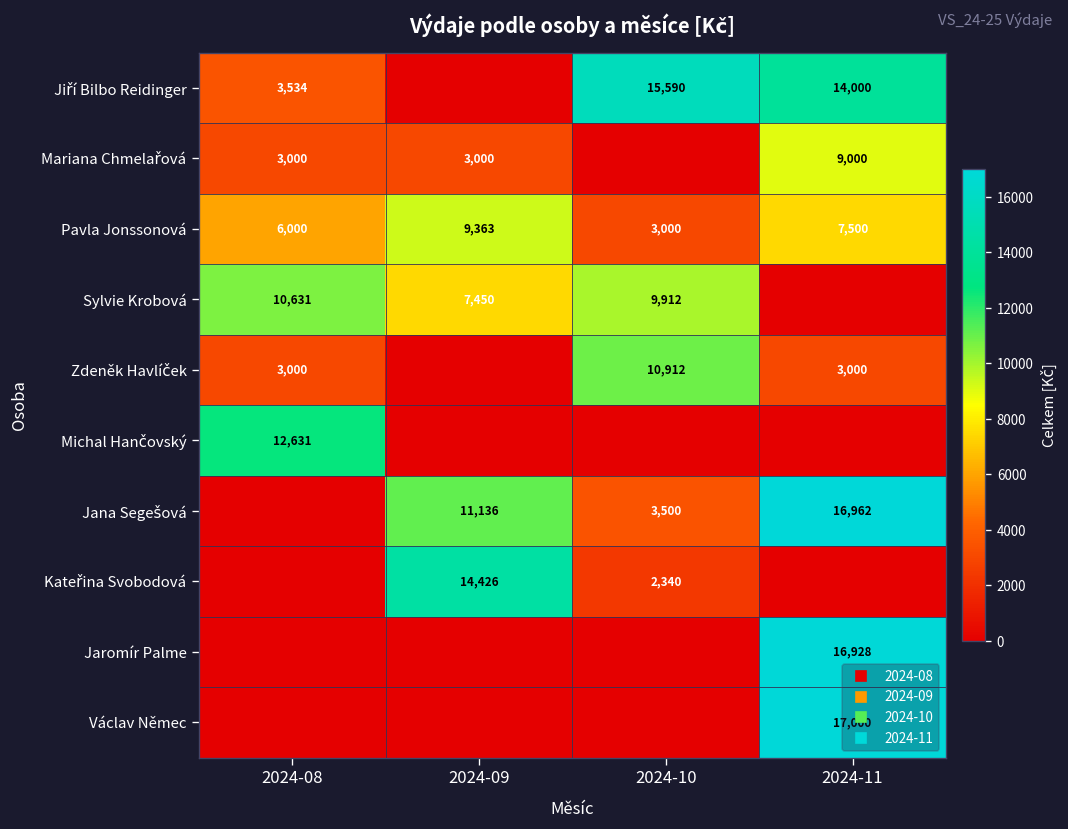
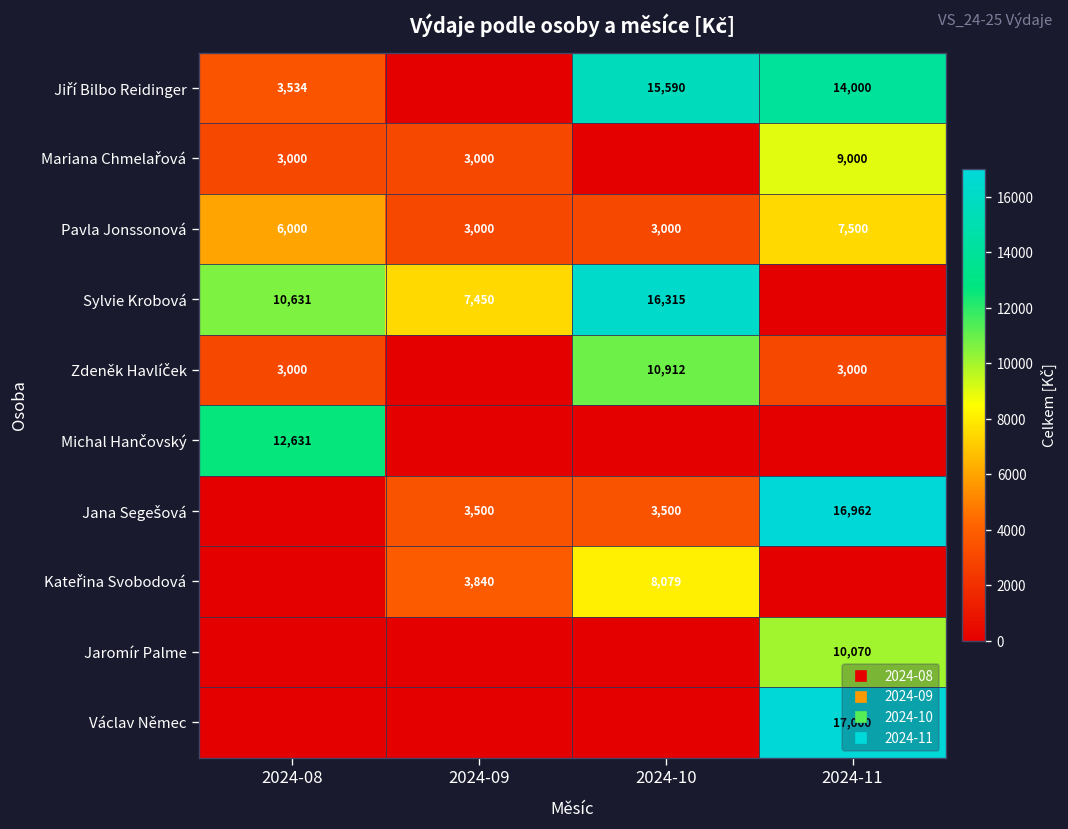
  {
    "Jiří Bilbo Reidinger": {
      "2024-08": "3,534",
      "2024-10": "15,590",
      "2024-11": "14,000"
    },
    "Mariana Chmelařová": {
      "2024-08": "3,000",
      "2024-09": "3,000",
      "2024-11": "9,000"
    },
    "Pavla Jonssonová": {
      "2024-08": "6,000",
-     "2024-09": "9,363",
+     "2024-09": "3,000",
      "2024-10": "3,000",
      "2024-11": "7,500"
    },
    "Sylvie Krobová": {
      "2024-08": "10,631",
      "2024-09": "7,450",
-     "2024-10": "9,912"
+     "2024-10": "16,315"
    },
    "Zdeněk Havlíček": {
      "2024-08": "3,000",
      "2024-10": "10,912",
      "2024-11": "3,000"
    },
    "Michal Hančovský": {
      "2024-08": "12,631"
    },
    "Jana Segešová": {
-     "2024-09": "11,136",
+     "2024-09": "3,500",
      "2024-10": "3,500",
      "2024-11": "16,962"
    },
    "Kateřina Svobodová": {
-     "2024-09": "14,426",
-     "2024-10": "2,340"
+     "2024-09": "3,840",
+     "2024-10": "8,079"
    },
    "Jaromír Palme": {
-     "2024-11": "16,928"
+     "2024-11": "10,070"
    }
  }
